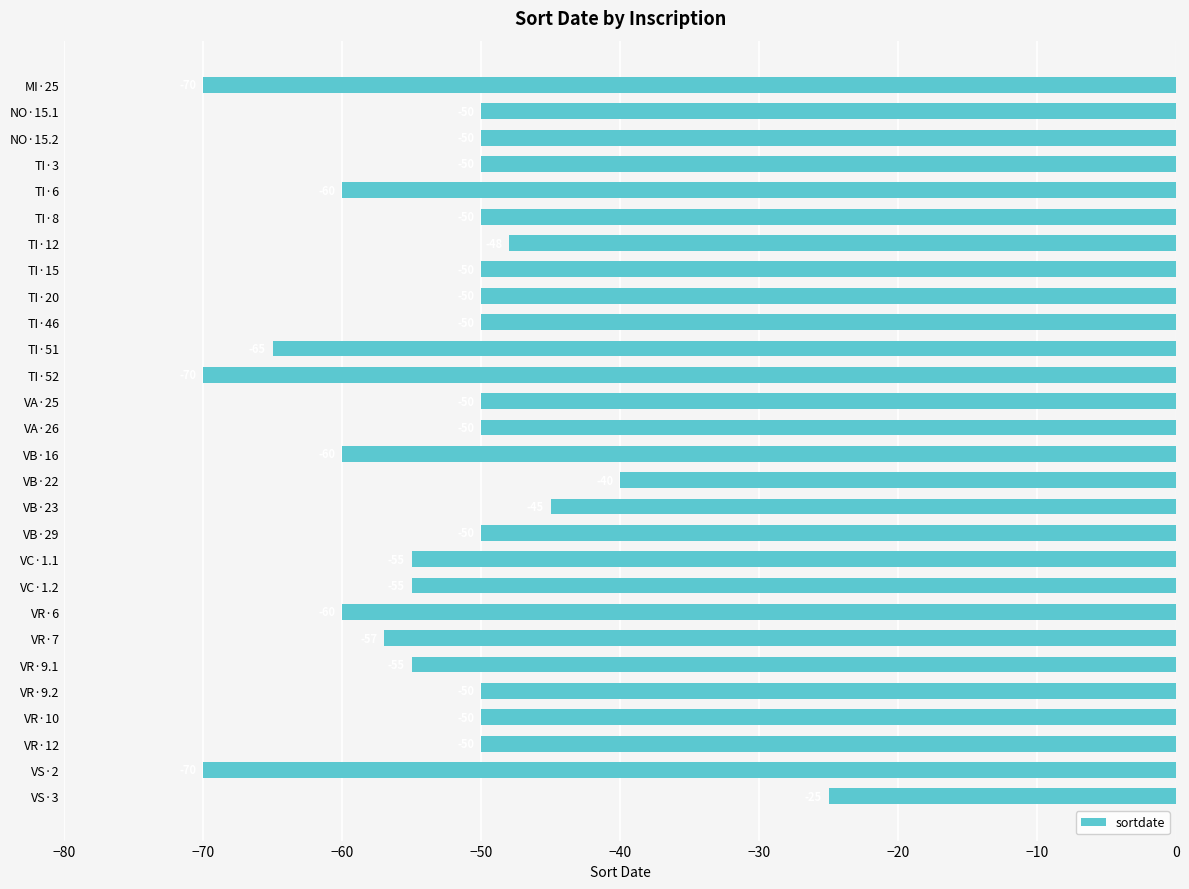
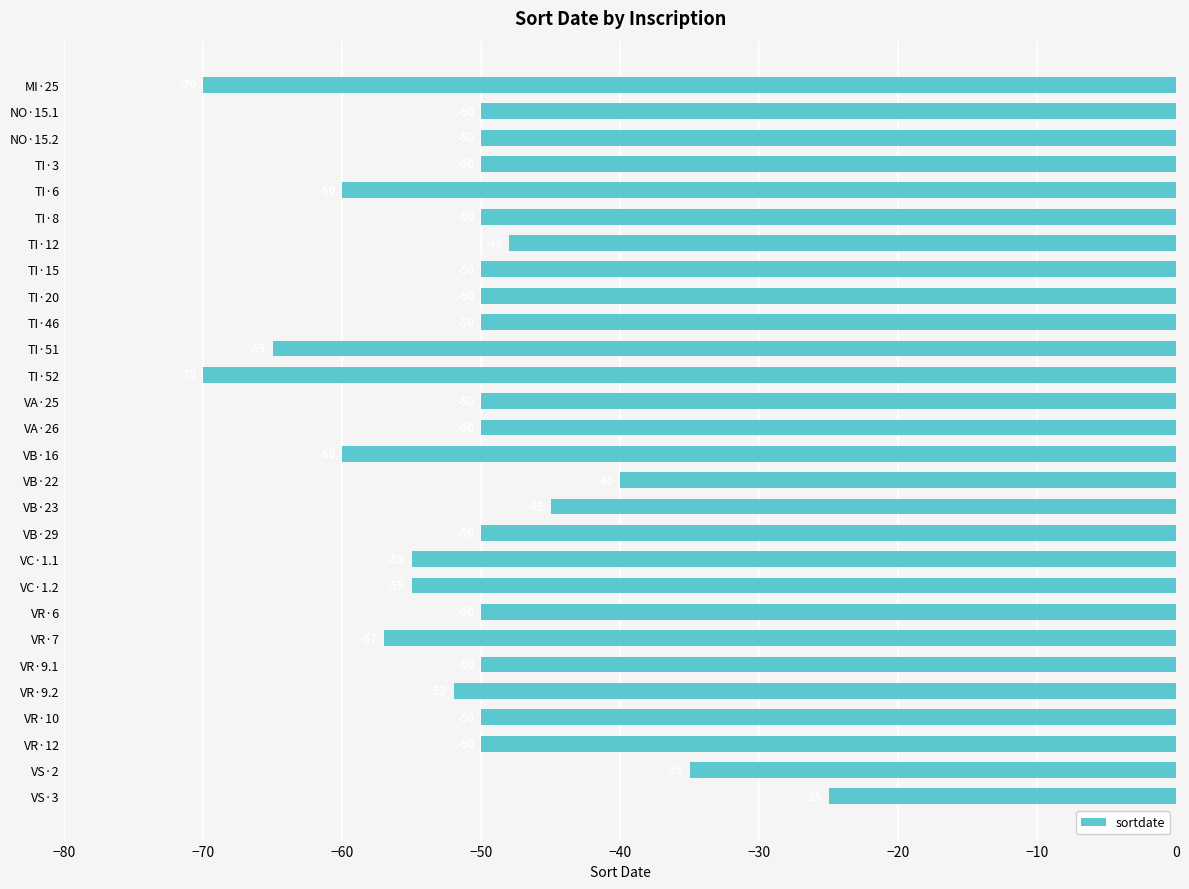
  {
    "MI·25": -70,
    "NO·15.1": -50,
    "NO·15.2": -50,
    "TI·3": -50,
    "TI·6": -60,
    "TI·8": -50,
    "TI·12": -48,
    "TI·15": -50,
    "TI·20": -50,
    "TI·46": -50,
    "TI·51": -65,
    "TI·52": -70,
    "VA·25": -50,
    "VA·26": -50,
    "VB·16": -60,
    "VB·22": -40,
    "VB·23": -45,
    "VB·29": -50,
    "VC·1.1": -55,
    "VC·1.2": -55,
-   "VR·6": -60,
+   "VR·6": -50,
    "VR·7": -57,
-   "VR·9.1": -55,
-   "VR·9.2": -50,
+   "VR·9.1": -50,
+   "VR·9.2": -52,
    "VR·10": -50,
    "VR·12": -50,
-   "VS·2": -70,
+   "VS·2": -35,
    "VS·3": -25
  }
